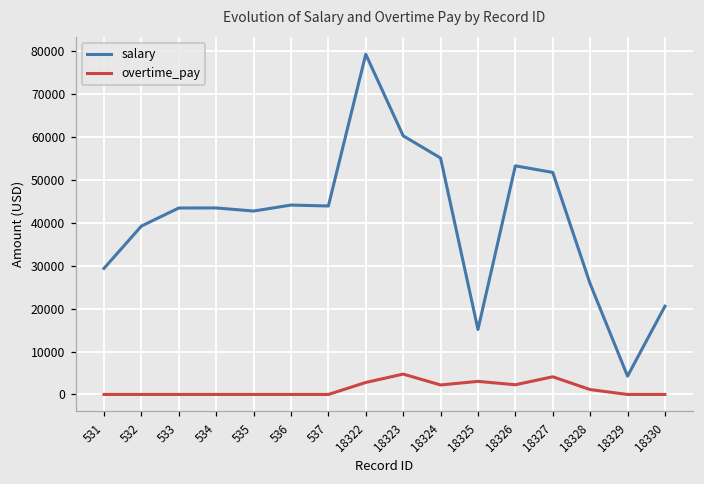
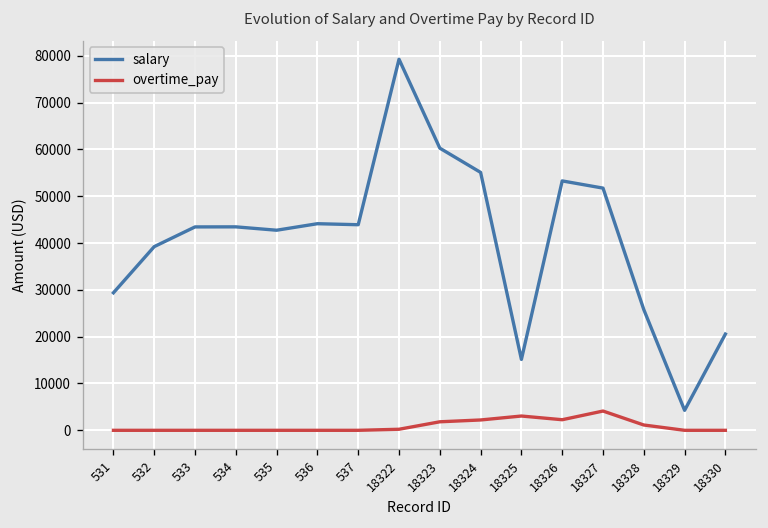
  {
    "salary": {
      "531": 29000,
      "532": 39000,
      "533": 43000,
      "534": 43000,
      "535": 43000,
      "536": 44000,
      "537": 44000,
      "18322": 79000,
      "18323": 60000,
      "18324": 55000,
      "18325": 15000,
      "18326": 53000,
      "18327": 52000,
      "18328": 26000,
      "18329": 4000,
      "18330": 21000
    },
    "overtime_pay": {
      "531": 0,
      "532": 0,
      "533": 0,
      "534": 0,
      "535": 0,
      "536": 0,
      "537": 0,
-     "18322": 3000,
-     "18323": 5000,
+     "18322": 0,
+     "18323": 2000,
      "18324": 2000,
      "18325": 3000,
      "18326": 2000,
      "18327": 4000,
      "18328": 1000,
      "18329": 0,
      "18330": 0
    }
  }
